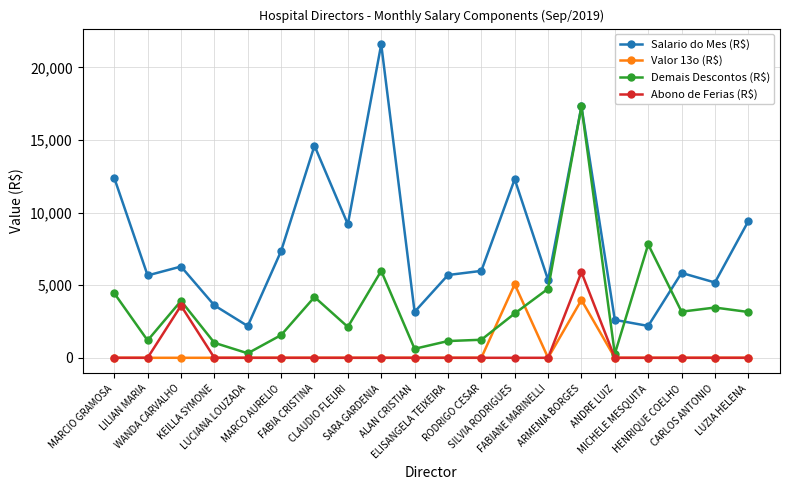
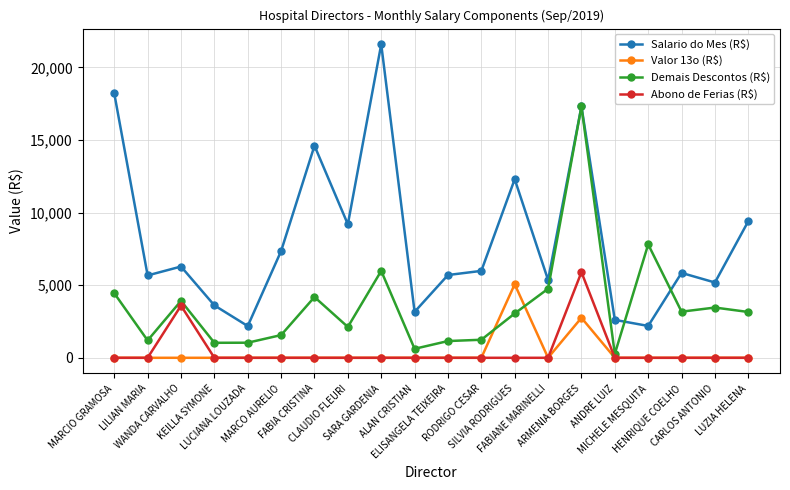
  {
    "Salario do Mes (R$)": {
-     "MARCIO GRAMOSA": "12,400",
+     "MARCIO GRAMOSA": "18,200",
      "LILIAN MARIA": "5,700",
      "WANDA CARVALHO": "6,300",
      "KEILLA SYMONE": "3,600",
      "LUCIANA LOUZADA": "2,200",
      "MARCO AURELIO": "7,400",
      "FABIA CRISTINA": "14,600",
      "CLAUDIO FLEURI": "9,200",
      "SARA GARDENIA": "21,600",
      "ALAN CRISTIAN": "3,200",
      "ELISANGELA TEIXEIRA": "5,700",
      "RODRIGO CESAR": "6,000",
      "SILVIA RODRIGUES": "12,300",
      "FABIANE MARINELLI": "5,400",
      "ANDRE LUIZ": "2,600",
      "MICHELE MESQUITA": "2,200",
      "HENRIQUE COELHO": "5,800",
      "CARLOS ANTONIO": "5,200",
      "LUZIA HELENA": "9,400"
    },
    "Valor 13o (R$)": {
      "WANDA CARVALHO": "0",
      "SILVIA RODRIGUES": "5,100",
-     "ARMENIA BORGES": "4,000"
+     "ARMENIA BORGES": "2,800"
    },
    "Demais Descontos (R$)": {
      "MARCIO GRAMOSA": "4,400",
      "LILIAN MARIA": "1,200",
      "WANDA CARVALHO": "3,900",
      "KEILLA SYMONE": "1,000",
-     "LUCIANA LOUZADA": "300",
+     "LUCIANA LOUZADA": "1,000",
      "MARCO AURELIO": "1,600",
      "FABIA CRISTINA": "4,200",
      "CLAUDIO FLEURI": "2,100",
      "SARA GARDENIA": "6,000",
      "ALAN CRISTIAN": "600",
      "ELISANGELA TEIXEIRA": "1,200",
      "RODRIGO CESAR": "1,200",
      "SILVIA RODRIGUES": "3,100",
      "FABIANE MARINELLI": "4,800",
      "ANDRE LUIZ": "300",
      "MICHELE MESQUITA": "7,800",
      "HENRIQUE COELHO": "3,200",
      "CARLOS ANTONIO": "3,500",
      "LUZIA HELENA": "3,200"
    },
    "Abono de Ferias (R$)": {
      "WANDA CARVALHO": "3,600",
      "SILVIA RODRIGUES": "0",
      "ARMENIA BORGES": "5,900"
    }
  }
